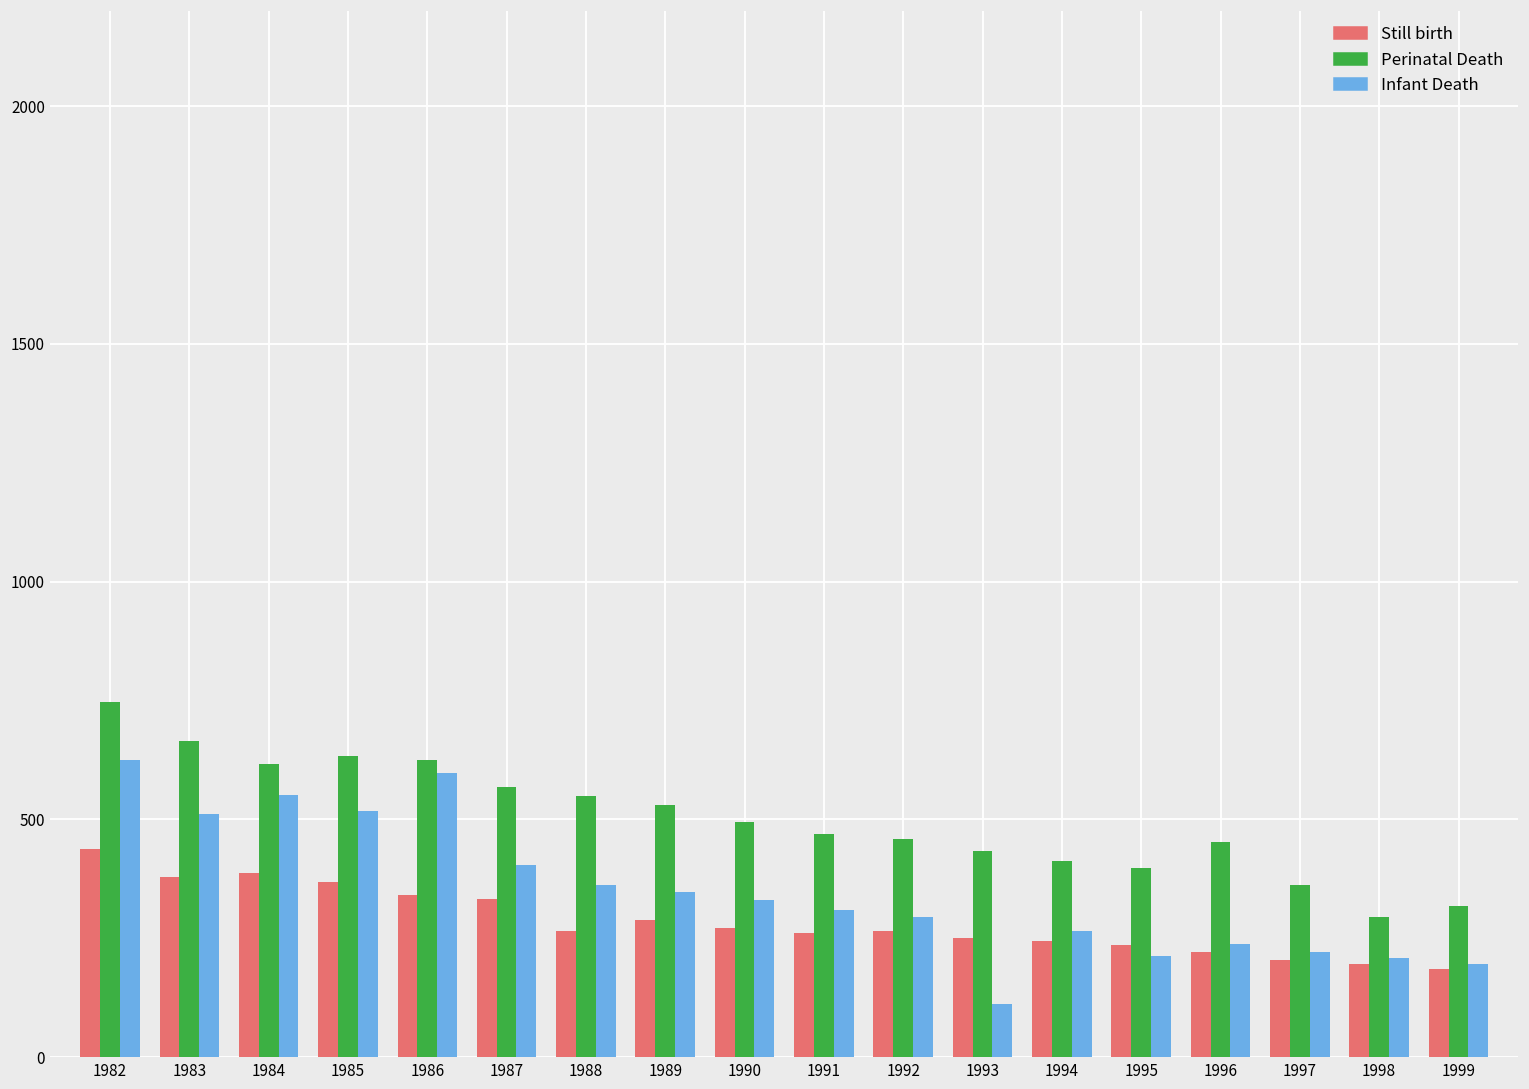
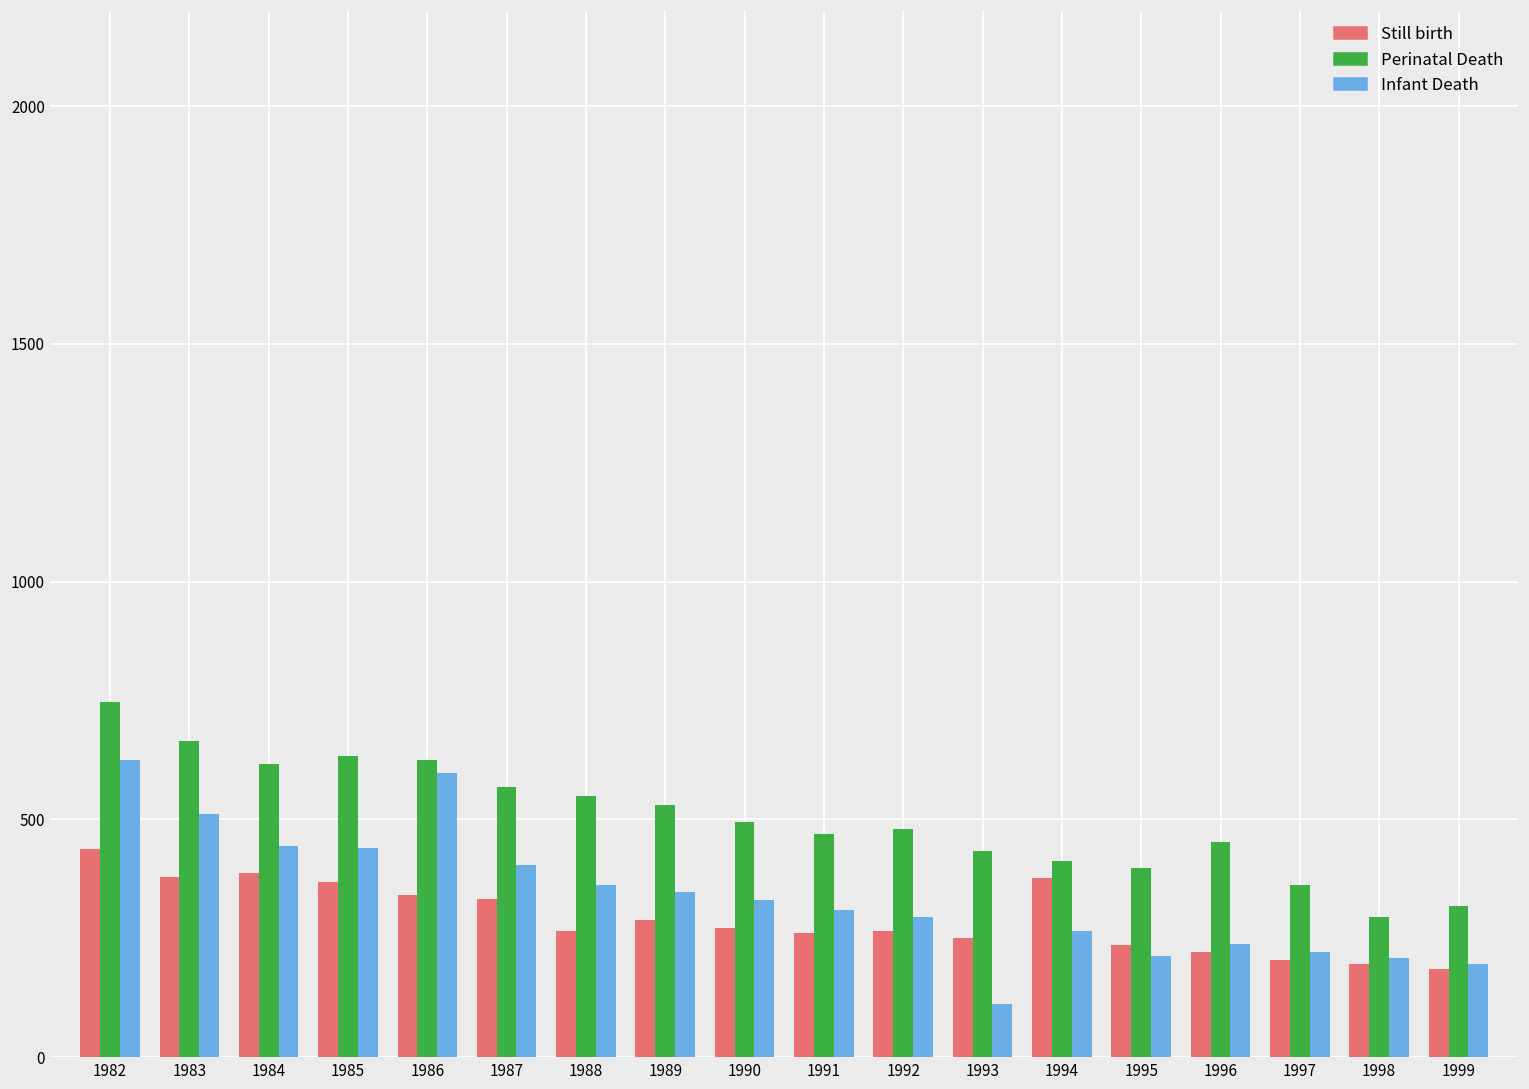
  {
    "Still birth": {
      "1982": 440,
      "1983": 380,
      "1984": 390,
      "1985": 370,
      "1986": 340,
      "1987": 330,
      "1988": 270,
      "1989": 290,
      "1990": 270,
      "1991": 260,
      "1992": 270,
      "1993": 250,
-     "1994": 240,
+     "1994": 380,
      "1995": 240,
      "1996": 220,
      "1997": 210,
      "1998": 200,
      "1999": 190
    },
    "Perinatal Death": {
      "1982": 750,
      "1983": 660,
      "1984": 620,
      "1985": 630,
      "1986": 620,
      "1987": 570,
      "1988": 550,
      "1989": 530,
      "1990": 490,
      "1991": 470,
-     "1992": 460,
+     "1992": 480,
      "1993": 430,
      "1994": 410,
      "1995": 400,
      "1996": 450,
      "1997": 360,
      "1998": 300,
      "1999": 320
    },
    "Infant Death": {
      "1982": 620,
      "1983": 510,
-     "1984": 550,
-     "1985": 520,
+     "1984": 440,
+     "1985": 440,
      "1986": 600,
      "1987": 410,
      "1988": 360,
      "1989": 350,
      "1990": 330,
      "1991": 310,
      "1992": 300,
      "1993": 110,
      "1994": 270,
      "1995": 210,
      "1996": 240,
      "1997": 220,
      "1998": 210,
      "1999": 200
    }
  }
